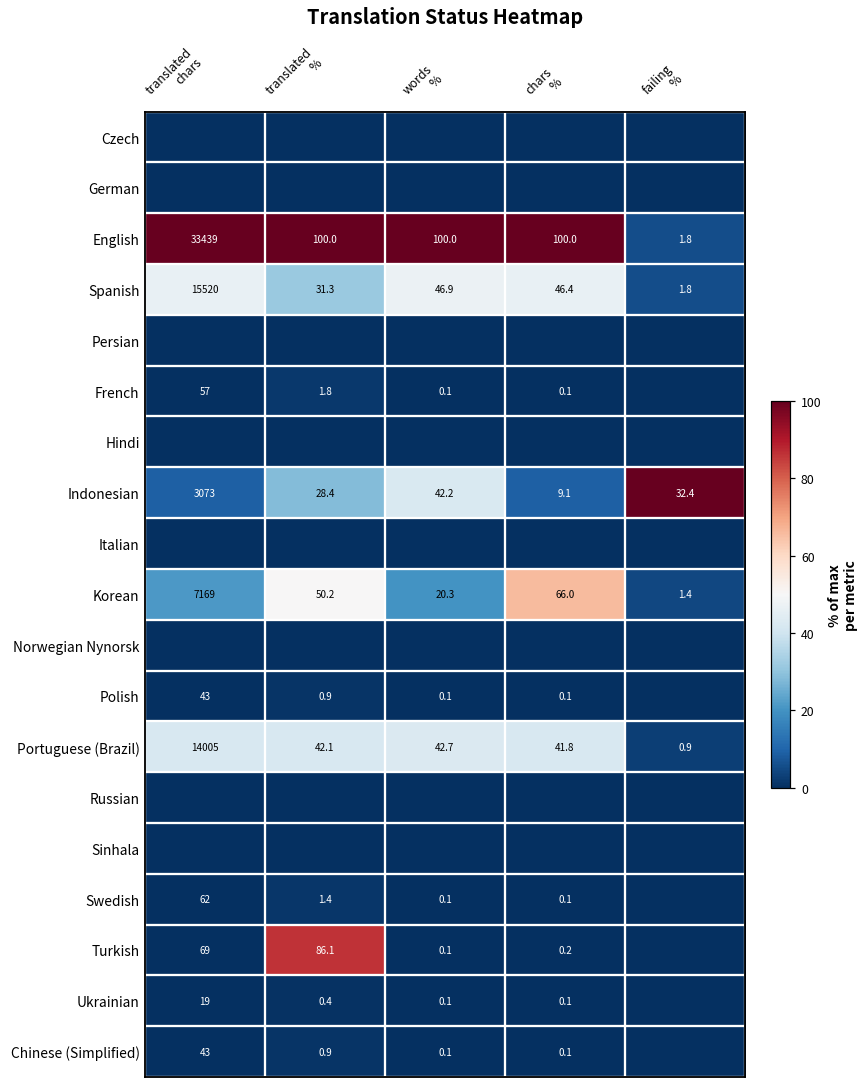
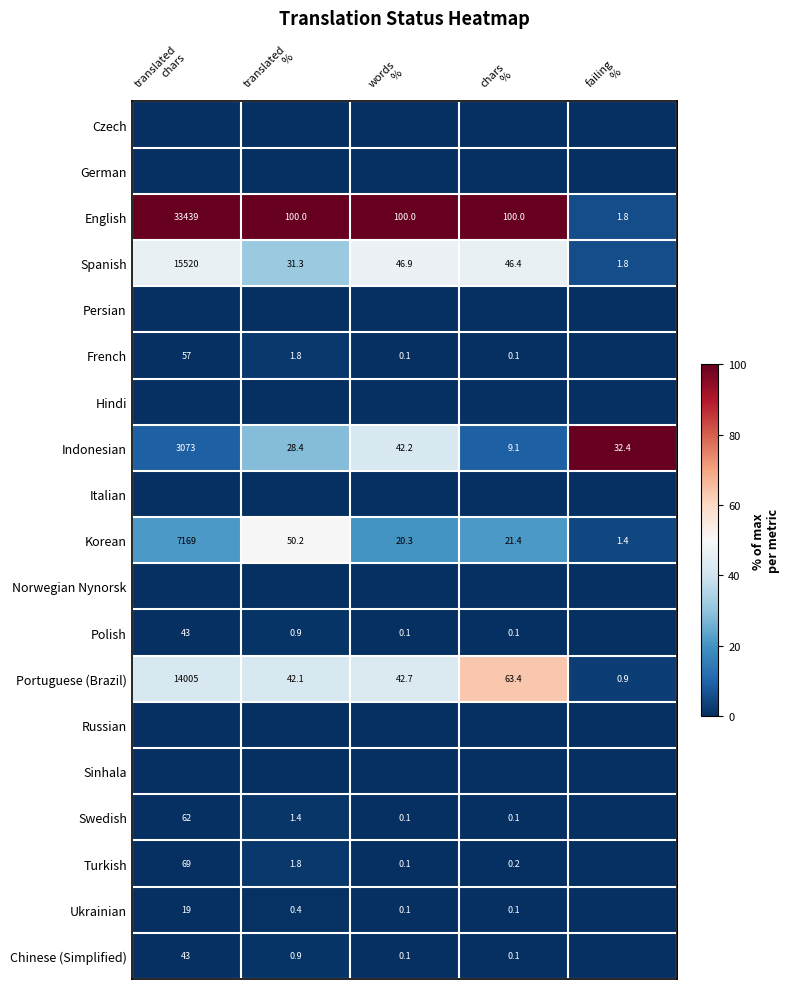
  {
    "English": {
      "translated chars": 33439,
      "translated %": 100.0,
      "words %": 100.0,
      "chars %": 100.0,
      "failing %": 1.8
    },
    "Spanish": {
      "translated chars": 15520,
      "translated %": 31.3,
      "words %": 46.9,
      "chars %": 46.4,
      "failing %": 1.8
    },
    "French": {
      "translated chars": 57,
      "translated %": 1.8,
      "words %": 0.1,
      "chars %": 0.1
    },
    "Indonesian": {
      "translated chars": 3073,
      "translated %": 28.4,
      "words %": 42.2,
      "chars %": 9.1,
      "failing %": 32.4
    },
    "Korean": {
      "translated chars": 7169,
      "translated %": 50.2,
      "words %": 20.3,
-     "chars %": 66.0,
+     "chars %": 21.4,
      "failing %": 1.4
    },
    "Polish": {
      "translated chars": 43,
      "translated %": 0.9,
      "words %": 0.1,
      "chars %": 0.1
    },
    "Portuguese (Brazil)": {
      "translated chars": 14005,
      "translated %": 42.1,
      "words %": 42.7,
-     "chars %": 41.8,
+     "chars %": 63.4,
      "failing %": 0.9
    },
    "Swedish": {
      "translated chars": 62,
      "translated %": 1.4,
      "words %": 0.1,
      "chars %": 0.1
    },
    "Turkish": {
      "translated chars": 69,
-     "translated %": 86.1,
+     "translated %": 1.8,
      "words %": 0.1,
      "chars %": 0.2
    },
    "Ukrainian": {
      "translated chars": 19,
      "translated %": 0.4,
      "words %": 0.1,
      "chars %": 0.1
    },
    "Chinese (Simplified)": {
      "translated chars": 43,
      "translated %": 0.9,
      "words %": 0.1,
      "chars %": 0.1
    }
  }
